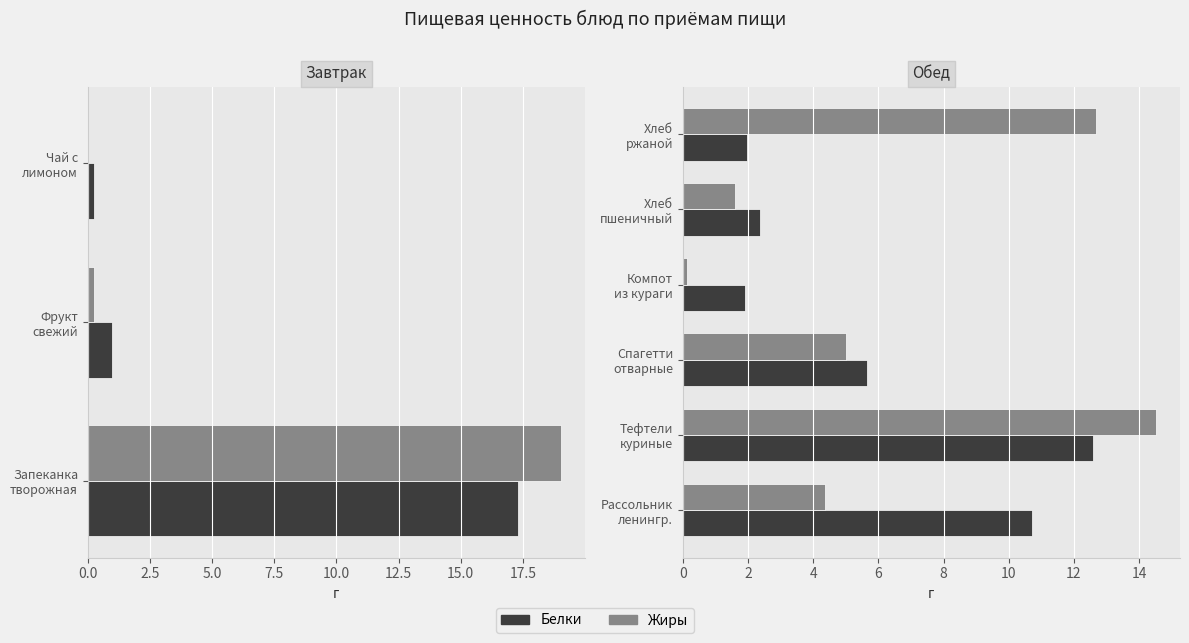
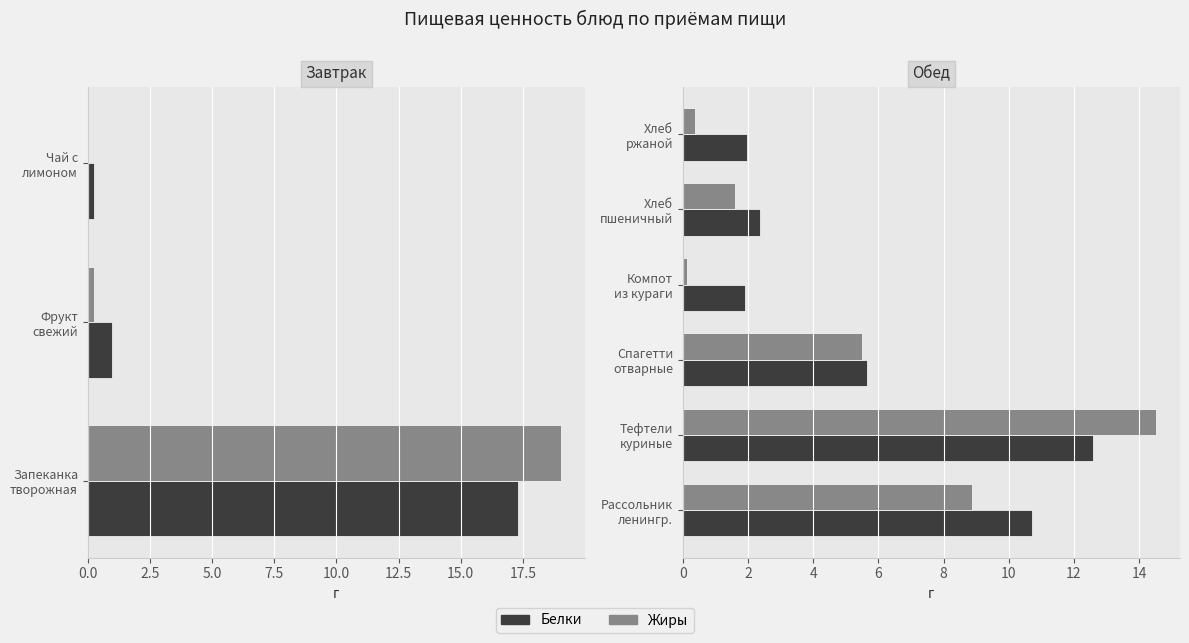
  {
    "Завтрак": {
      "Белки": {
        "Чай с лимоном": 0.3,
        "Фрукт свежий": 1.0,
        "Запеканка творожная": 17.3
      },
      "Жиры": {
        "Чай с лимоном": 0.0,
        "Фрукт свежий": 0.2,
        "Запеканка творожная": 19.0
      }
    },
    "Обед": {
      "Белки": {
        "Хлеб ржаной": 2.0,
        "Хлеб пшеничный": 2.4,
        "Компот из кураги": 1.9,
        "Спагетти отварные": 5.7,
        "Тефтели куриные": 12.6,
        "Рассольник ленингр.": 10.7
      },
      "Жиры": {
-       "Хлеб ржаной": 12.7,
+       "Хлеб ржаной": 0.4,
        "Хлеб пшеничный": 1.6,
        "Компот из кураги": 0.1,
-       "Спагетти отварные": 5.0,
+       "Спагетти отварные": 5.5,
        "Тефтели куриные": 14.5,
-       "Рассольник ленингр.": 4.4
+       "Рассольник ленингр.": 8.9
      }
    }
  }
